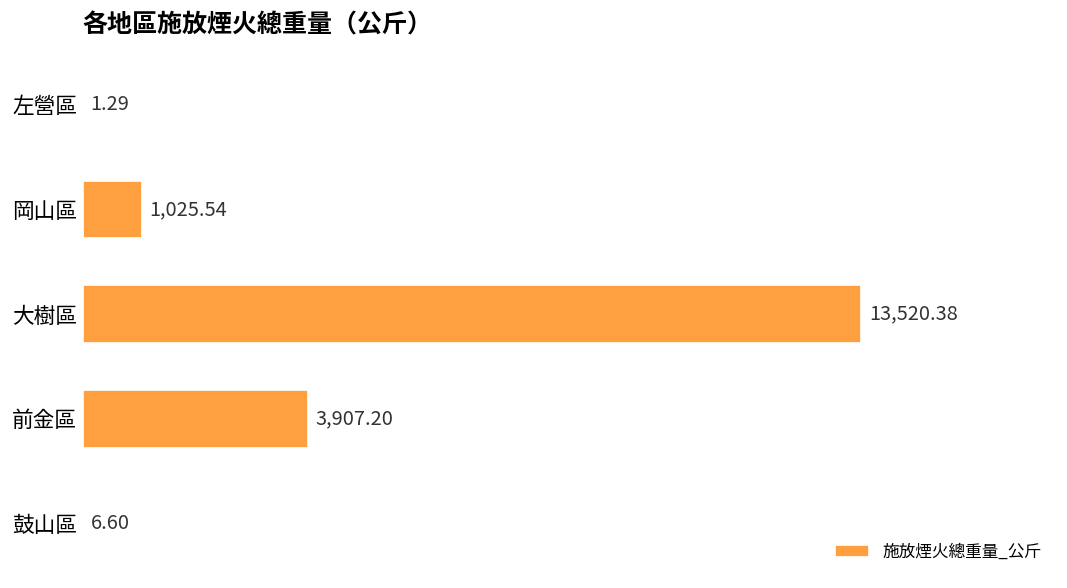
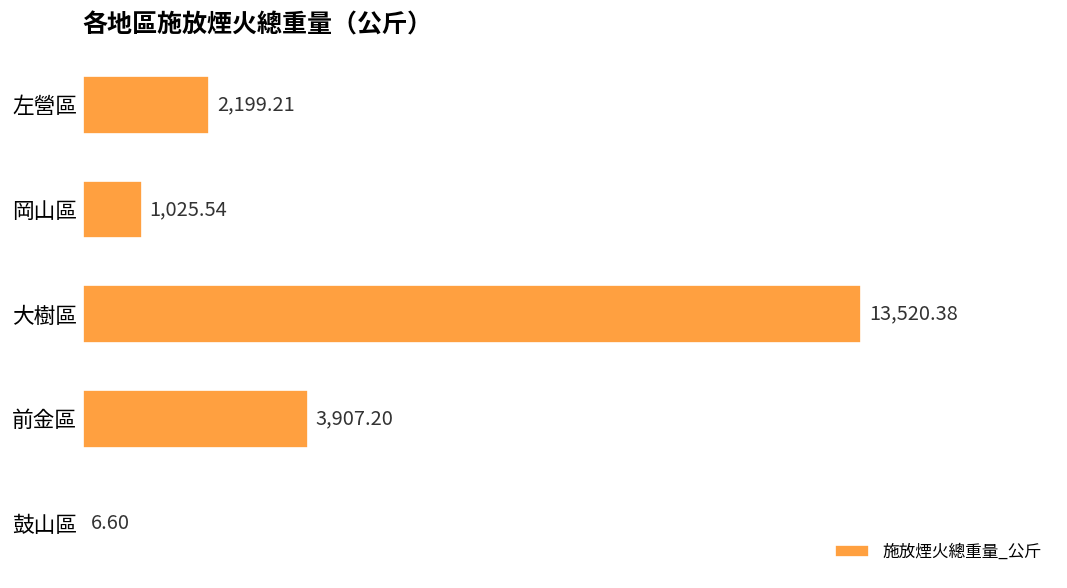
  {
-   "左營區": "1.29",
+   "左營區": "2,199.21",
    "岡山區": "1,025.54",
    "大樹區": "13,520.38",
    "前金區": "3,907.20",
    "鼓山區": "6.60"
  }
